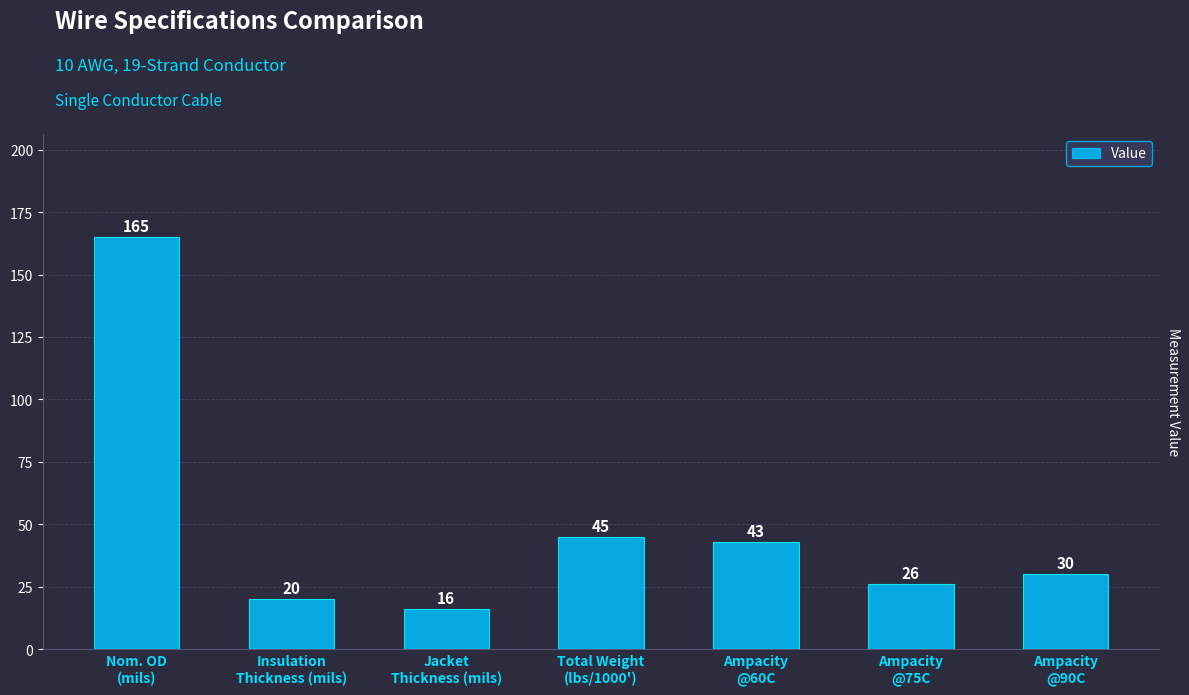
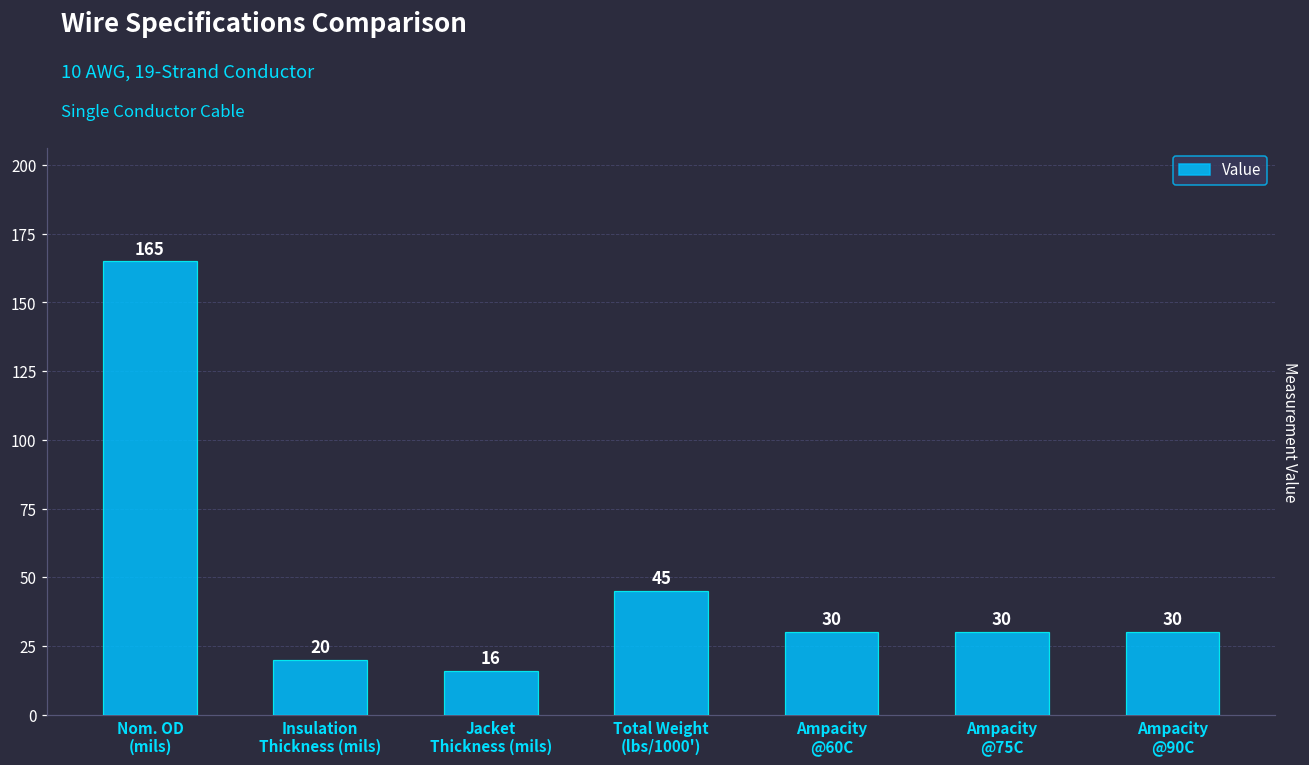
  {
    "Nom. OD (mils)": 165,
    "Insulation Thickness (mils)": 20,
    "Jacket Thickness (mils)": 16,
    "Total Weight (lbs/1000')": 45,
-   "Ampacity @60C": 43,
-   "Ampacity @75C": 26,
+   "Ampacity @60C": 30,
+   "Ampacity @75C": 30,
    "Ampacity @90C": 30
  }
